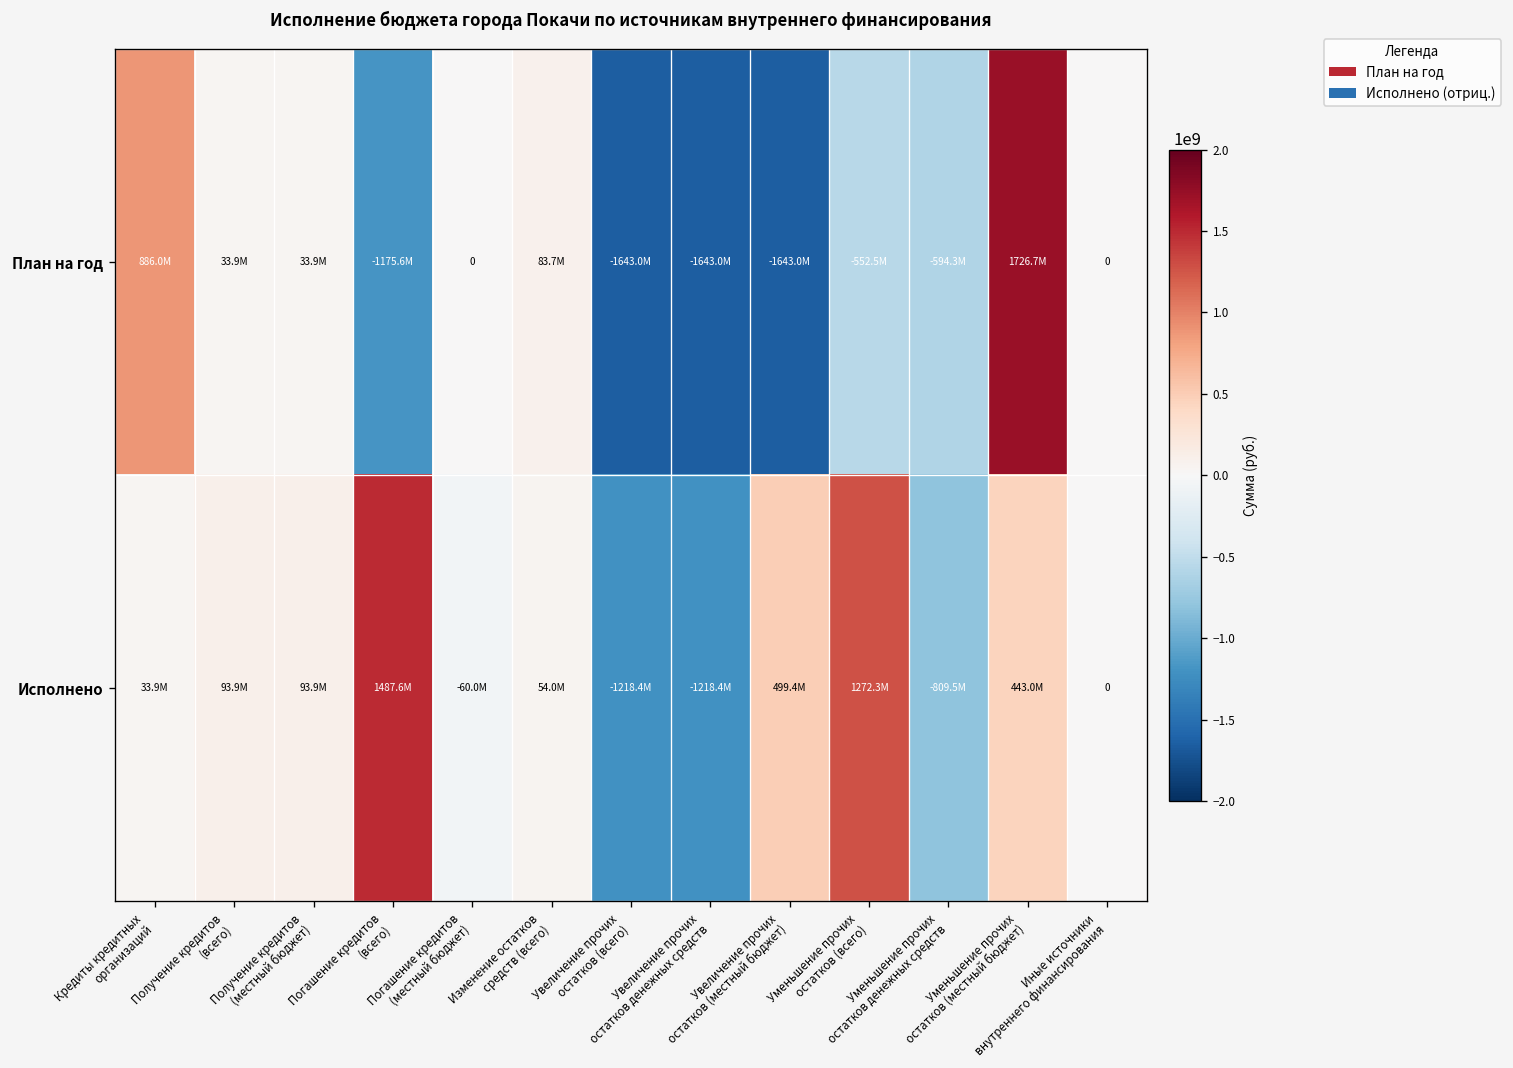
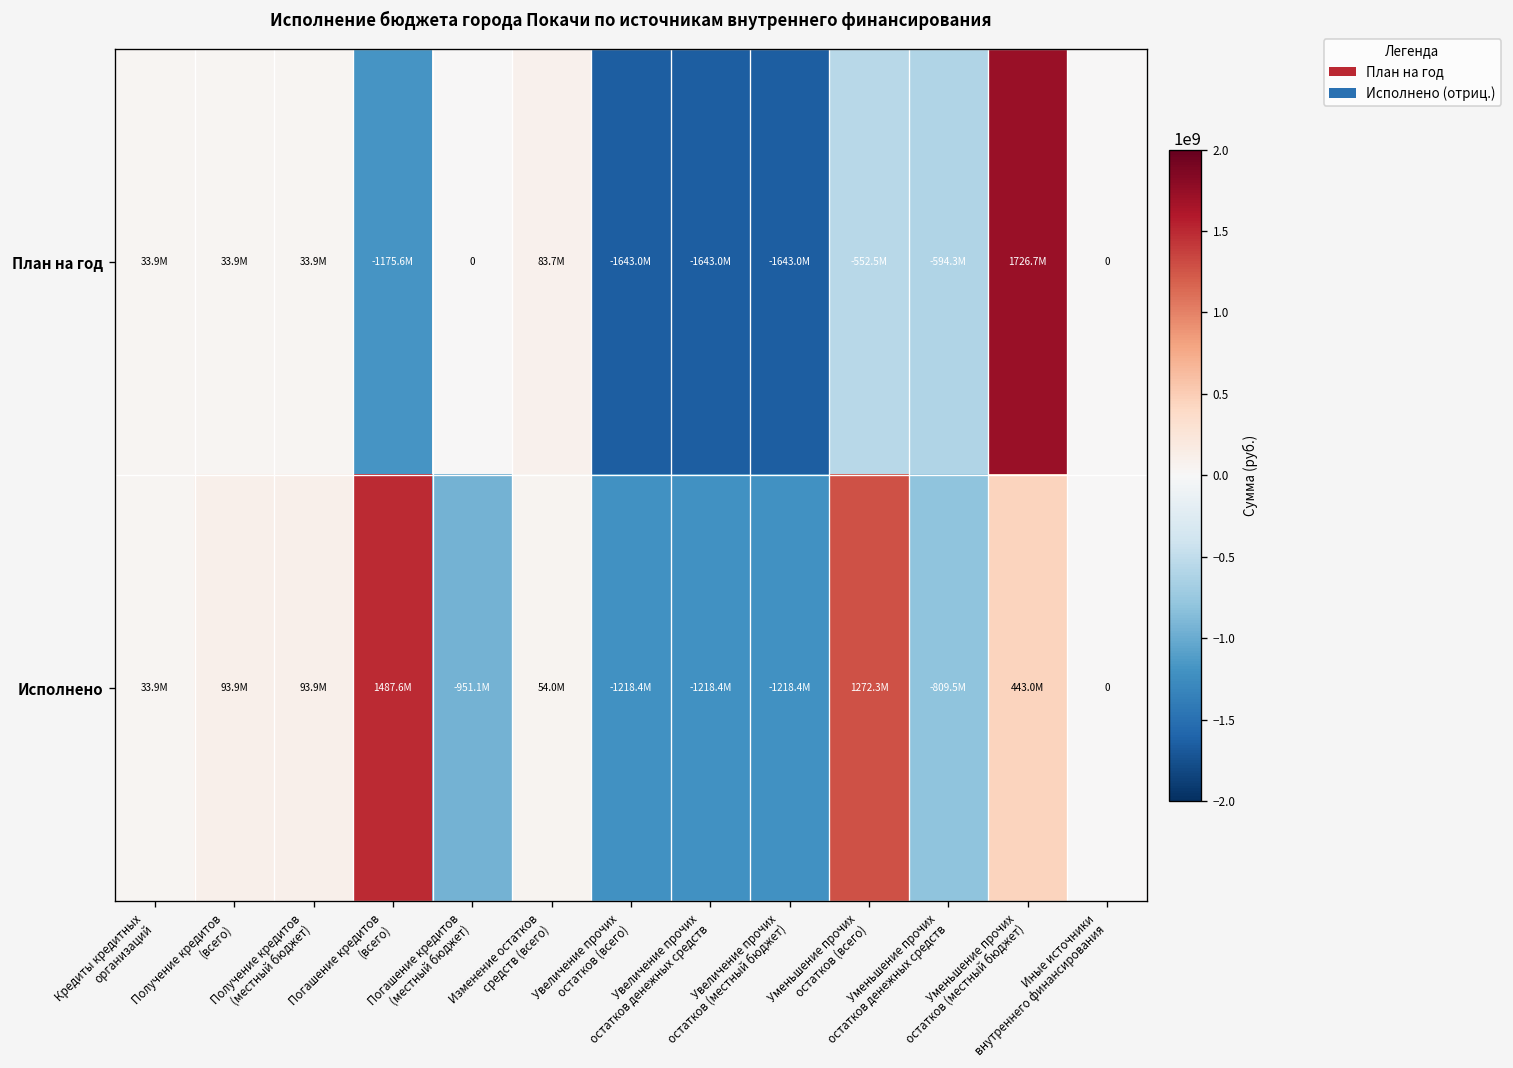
  {
    "План на год": {
-     "Кредиты кредитных организаций": "886.0M",
+     "Кредиты кредитных организаций": "33.9M",
      "Получение кредитов (всего)": "33.9M",
      "Получение кредитов (местный бюджет)": "33.9M",
      "Погашение кредитов (всего)": "-1175.6M",
      "Погашение кредитов (местный бюджет)": "0",
      "Изменение остатков средств (всего)": "83.7M",
      "Увеличение прочих остатков (всего)": "-1643.0M",
      "Увеличение прочих остатков денежных средств": "-1643.0M",
      "Увеличение прочих остатков (местный бюджет)": "-1643.0M",
      "Уменьшение прочих остатков (всего)": "-552.5M",
      "Уменьшение прочих остатков денежных средств": "-594.3M",
      "Уменьшение прочих остатков (местный бюджет)": "1726.7M",
      "Иные источники внутреннего финансирования": "0"
    },
    "Исполнено": {
      "Кредиты кредитных организаций": "33.9M",
      "Получение кредитов (всего)": "93.9M",
      "Получение кредитов (местный бюджет)": "93.9M",
      "Погашение кредитов (всего)": "1487.6M",
-     "Погашение кредитов (местный бюджет)": "-60.0M",
+     "Погашение кредитов (местный бюджет)": "-951.1M",
      "Изменение остатков средств (всего)": "54.0M",
      "Увеличение прочих остатков (всего)": "-1218.4M",
      "Увеличение прочих остатков денежных средств": "-1218.4M",
-     "Увеличение прочих остатков (местный бюджет)": "499.4M",
+     "Увеличение прочих остатков (местный бюджет)": "-1218.4M",
      "Уменьшение прочих остатков (всего)": "1272.3M",
      "Уменьшение прочих остатков денежных средств": "-809.5M",
      "Уменьшение прочих остатков (местный бюджет)": "443.0M",
      "Иные источники внутреннего финансирования": "0"
    }
  }
